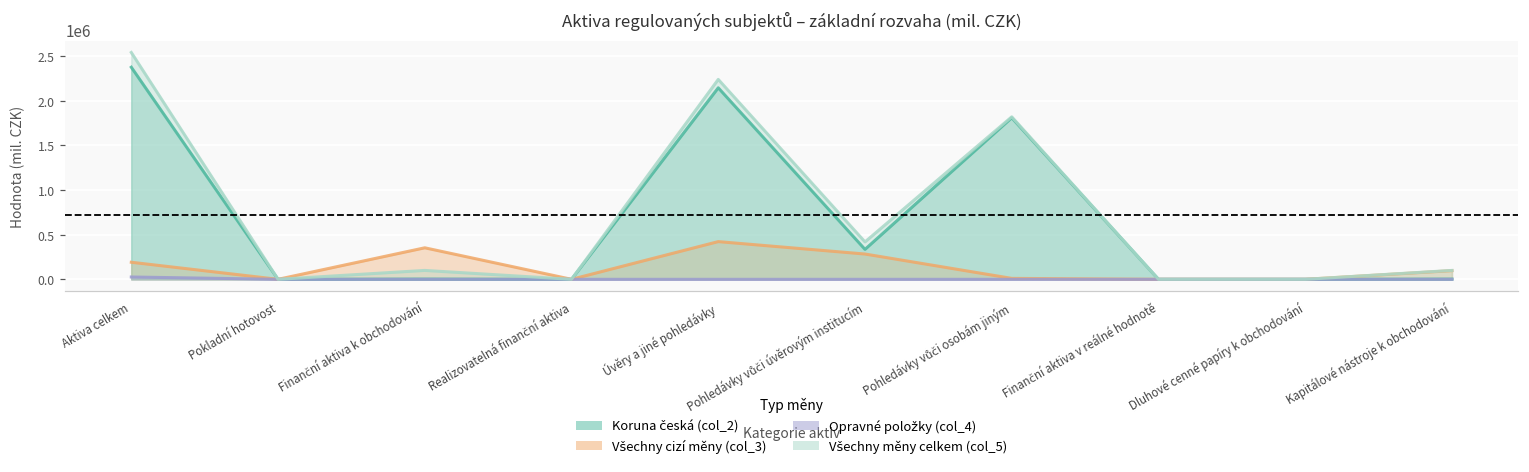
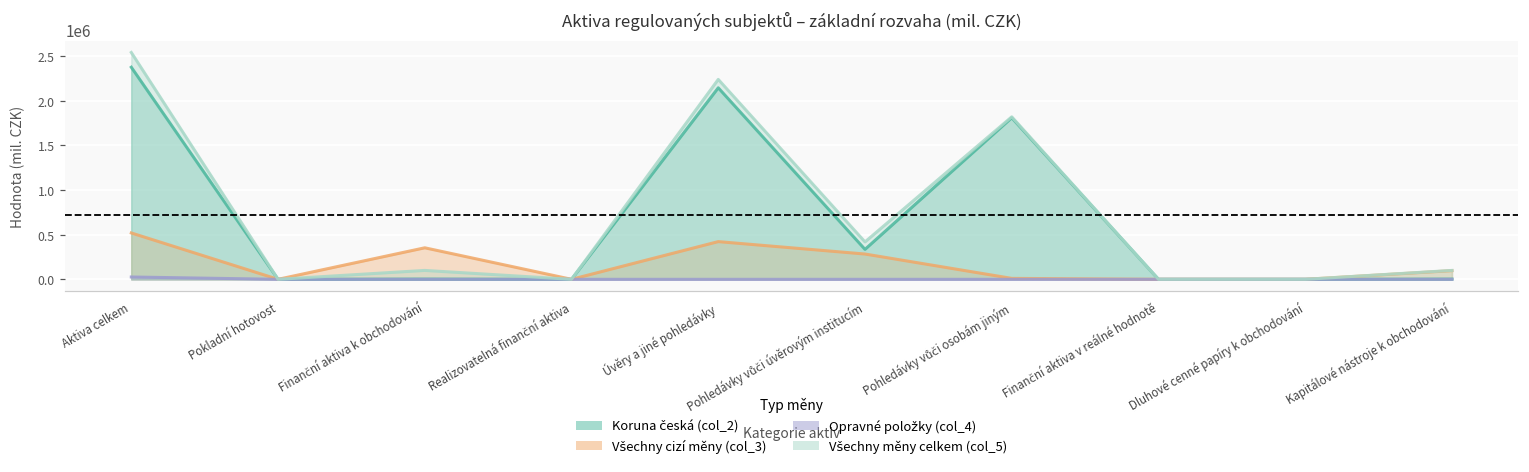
  {
    "Všechny cizí měny (col_3)": {
-     "Aktiva celkem": 200000,
+     "Aktiva celkem": 500000,
      "Finanční aktiva k obchodování": 400000,
      "Úvěry a jiné pohledávky": 400000,
      "Pohledávky vůči úvěrovým institucím": 300000
    }
  }
